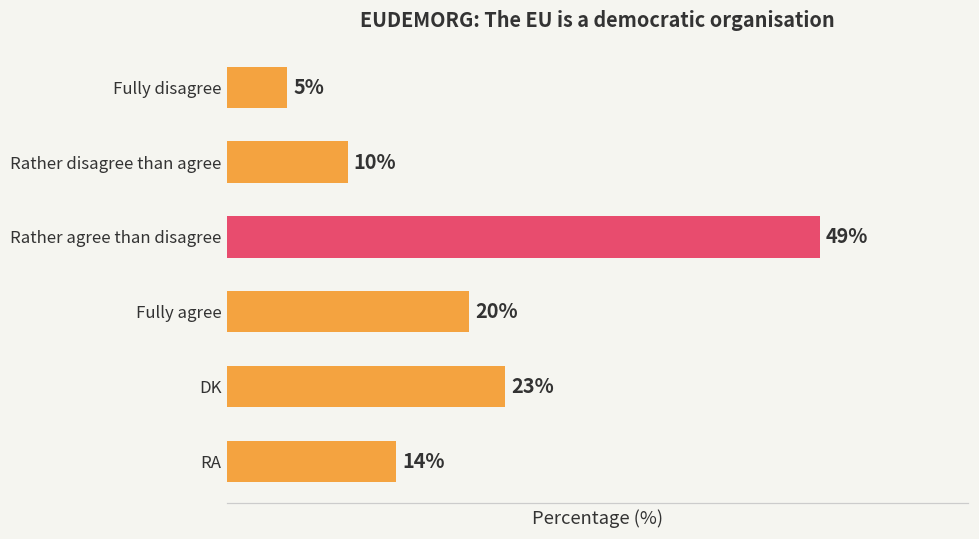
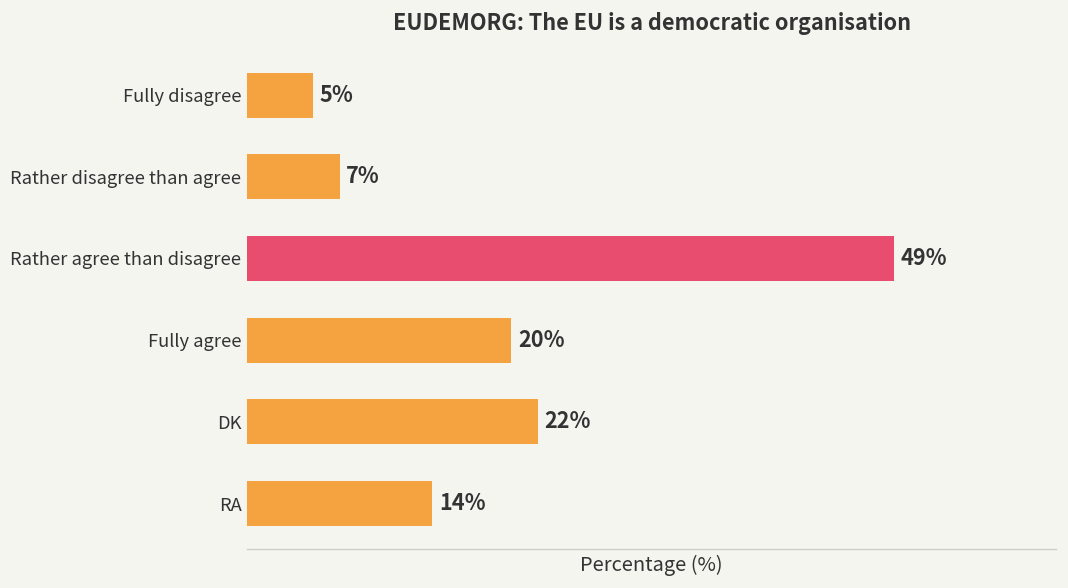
  {
    "Fully disagree": "5%",
-   "Rather disagree than agree": "10%",
+   "Rather disagree than agree": "7%",
    "Rather agree than disagree": "49%",
    "Fully agree": "20%",
-   "DK": "23%",
+   "DK": "22%",
    "RA": "14%"
  }
